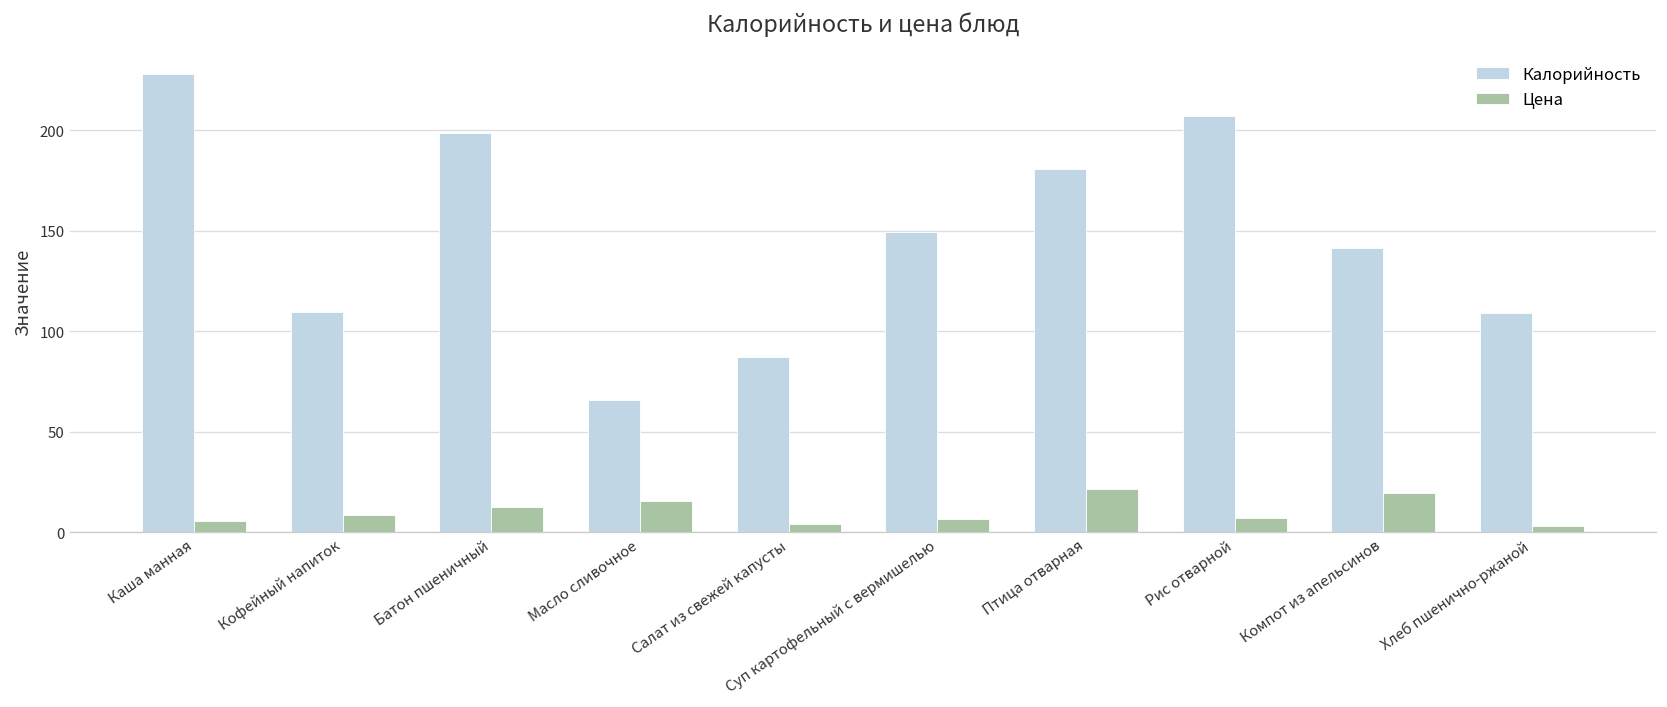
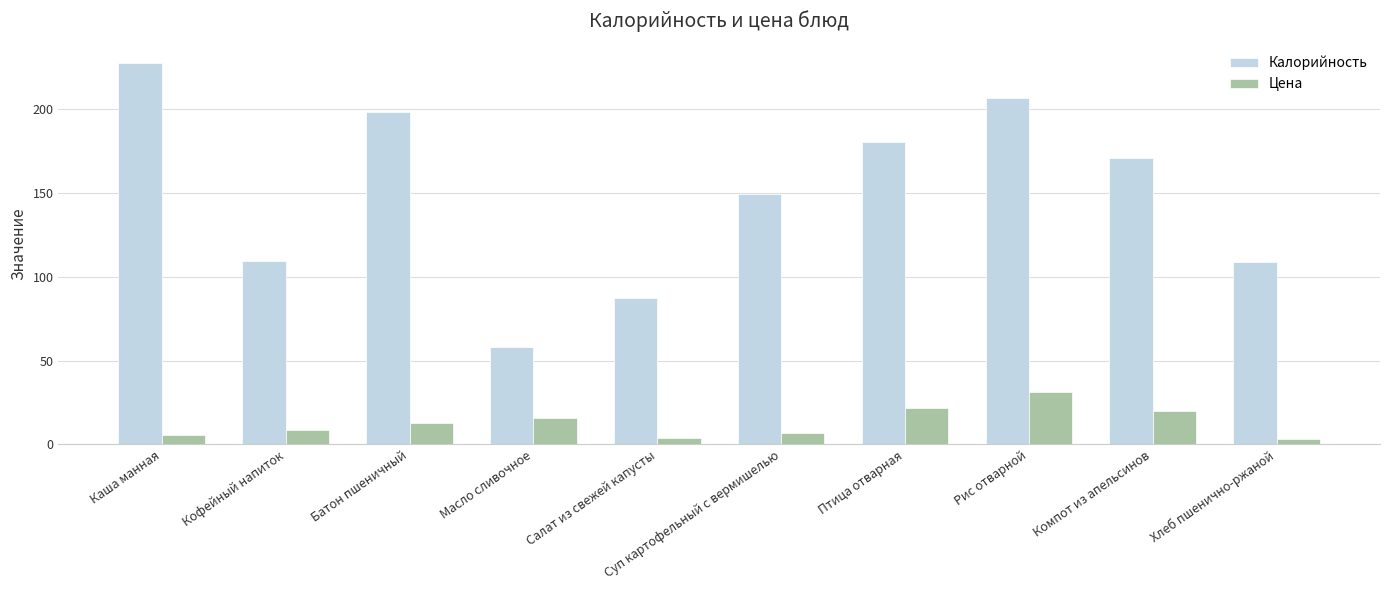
  {
    "Калорийность": {
      "Каша манная": 228,
      "Кофейный напиток": 110,
      "Батон пшеничный": 199,
-     "Масло сливочное": 66,
+     "Масло сливочное": 58,
      "Салат из свежей капусты": 87,
      "Суп картофельный с вермишелью": 149,
      "Птица отварная": 181,
      "Рис отварной": 207,
-     "Компот из апельсинов": 141,
+     "Компот из апельсинов": 171,
      "Хлеб пшенично-ржаной": 109
    },
    "Цена": {
      "Каша манная": 5,
      "Кофейный напиток": 8,
      "Батон пшеничный": 13,
      "Масло сливочное": 16,
      "Салат из свежей капусты": 4,
      "Суп картофельный с вермишелью": 6,
      "Птица отварная": 22,
-     "Рис отварной": 7,
+     "Рис отварной": 31,
      "Компот из апельсинов": 20,
      "Хлеб пшенично-ржаной": 3
    }
  }
